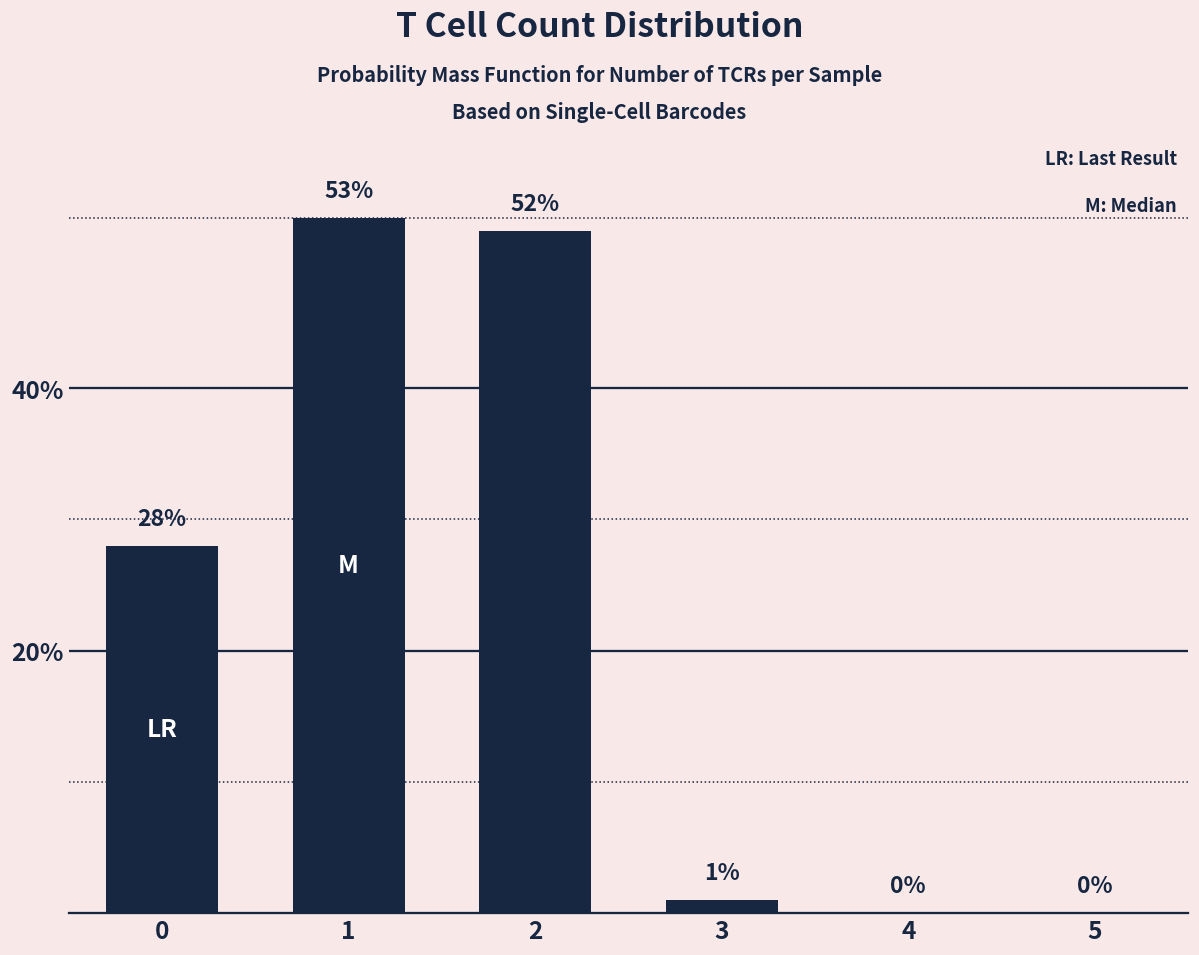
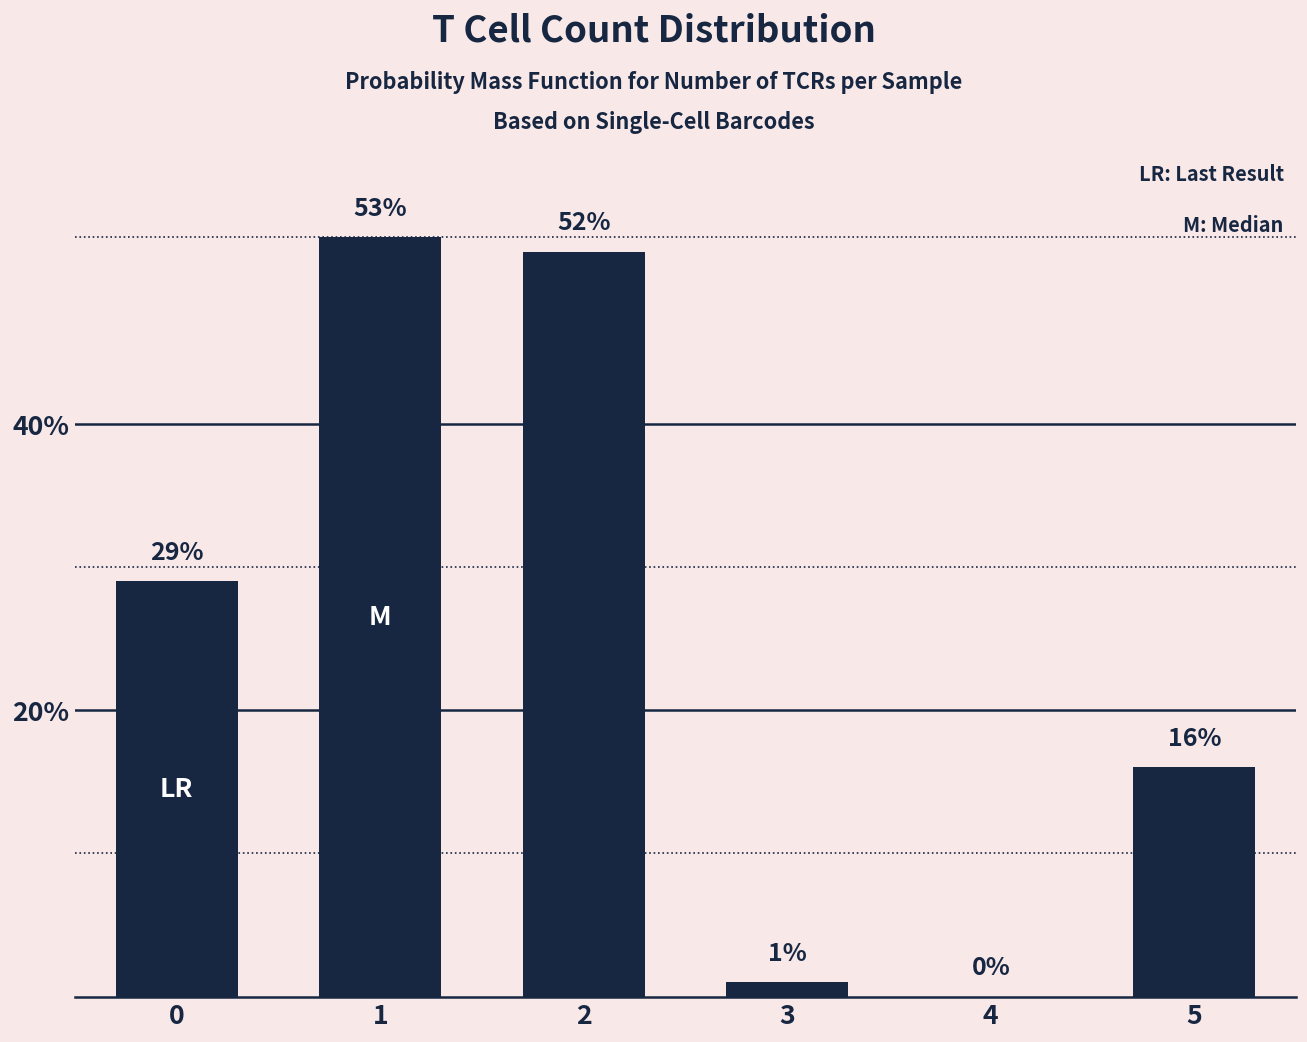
  {
-   "0": "28%",
+   "0": "29%",
    "1": "53%",
    "2": "52%",
    "3": "1%",
    "4": "0%",
-   "5": "0%"
+   "5": "16%"
  }
